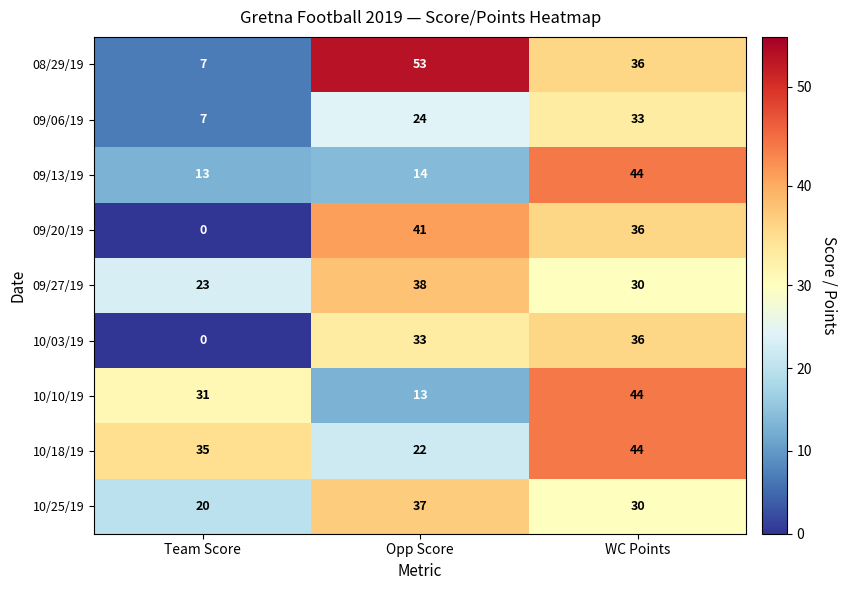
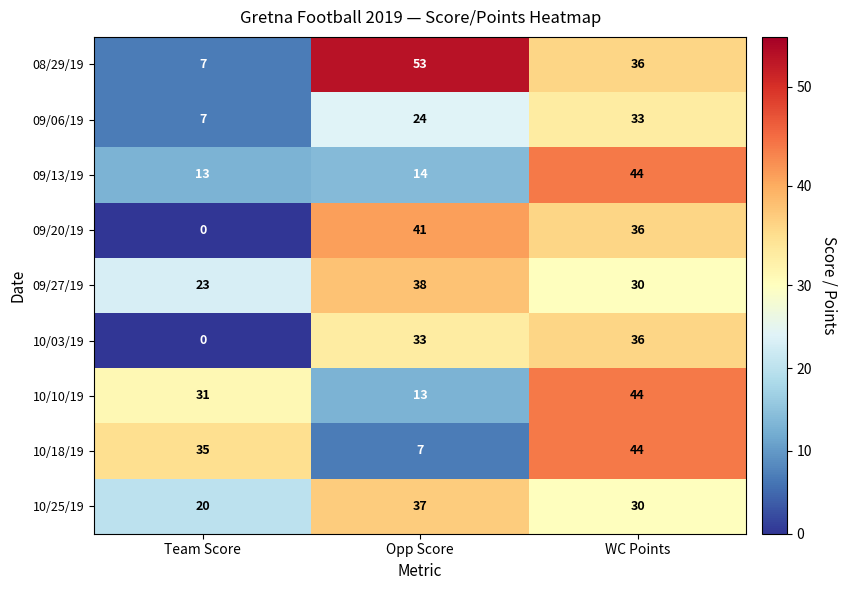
  {
    "08/29/19": {
      "Team Score": 7,
      "Opp Score": 53,
      "WC Points": 36
    },
    "09/06/19": {
      "Team Score": 7,
      "Opp Score": 24,
      "WC Points": 33
    },
    "09/13/19": {
      "Team Score": 13,
      "Opp Score": 14,
      "WC Points": 44
    },
    "09/20/19": {
      "Team Score": 0,
      "Opp Score": 41,
      "WC Points": 36
    },
    "09/27/19": {
      "Team Score": 23,
      "Opp Score": 38,
      "WC Points": 30
    },
    "10/03/19": {
      "Team Score": 0,
      "Opp Score": 33,
      "WC Points": 36
    },
    "10/10/19": {
      "Team Score": 31,
      "Opp Score": 13,
      "WC Points": 44
    },
    "10/18/19": {
      "Team Score": 35,
-     "Opp Score": 22,
+     "Opp Score": 7,
      "WC Points": 44
    },
    "10/25/19": {
      "Team Score": 20,
      "Opp Score": 37,
      "WC Points": 30
    }
  }
